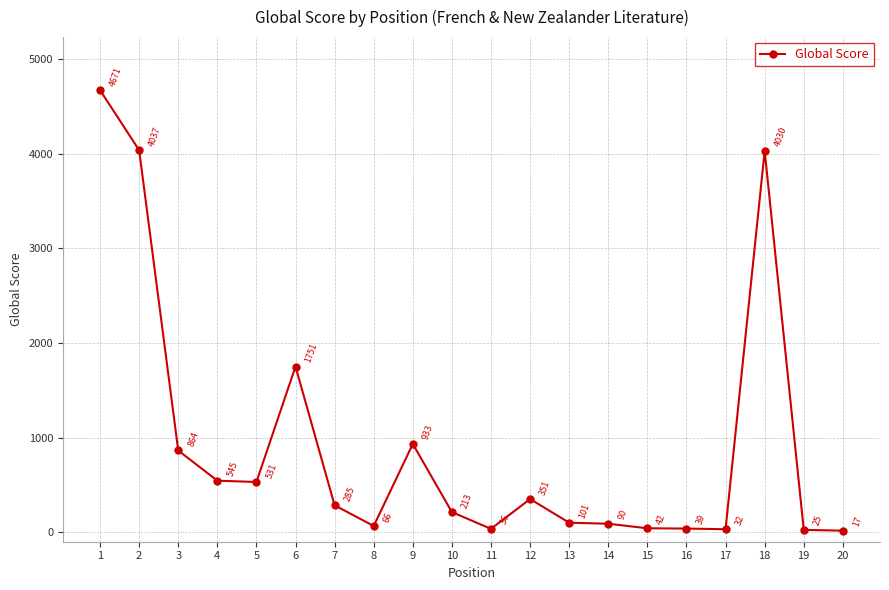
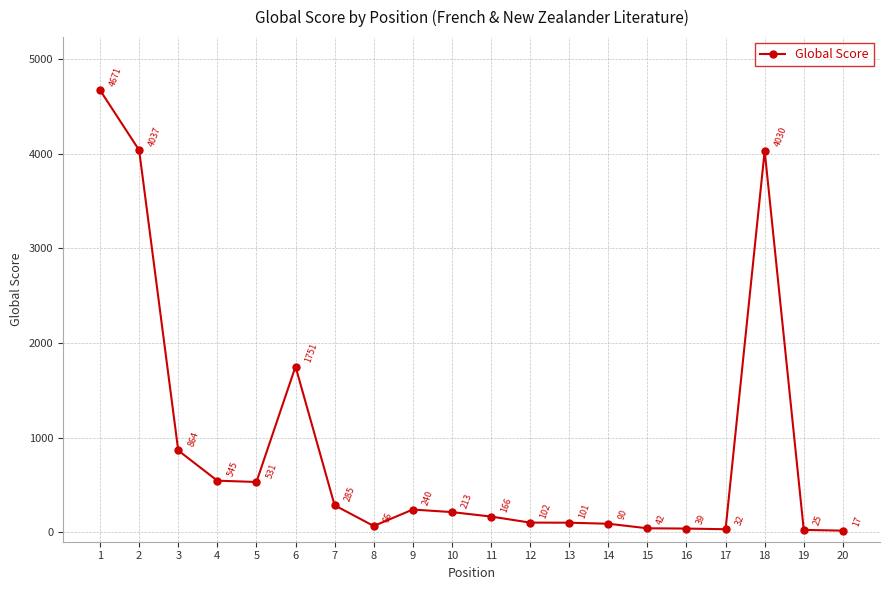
  {
    "1": 4671,
    "2": 4037,
    "3": 864,
    "4": 545,
    "5": 531,
    "6": 1751,
    "7": 285,
    "8": 66,
-   "9": 933,
+   "9": 240,
    "10": 213,
-   "11": 36,
-   "12": 351,
+   "11": 166,
+   "12": 102,
    "13": 101,
    "14": 90,
    "15": 42,
    "16": 39,
    "17": 32,
    "18": 4030,
    "19": 25,
    "20": 17
  }
